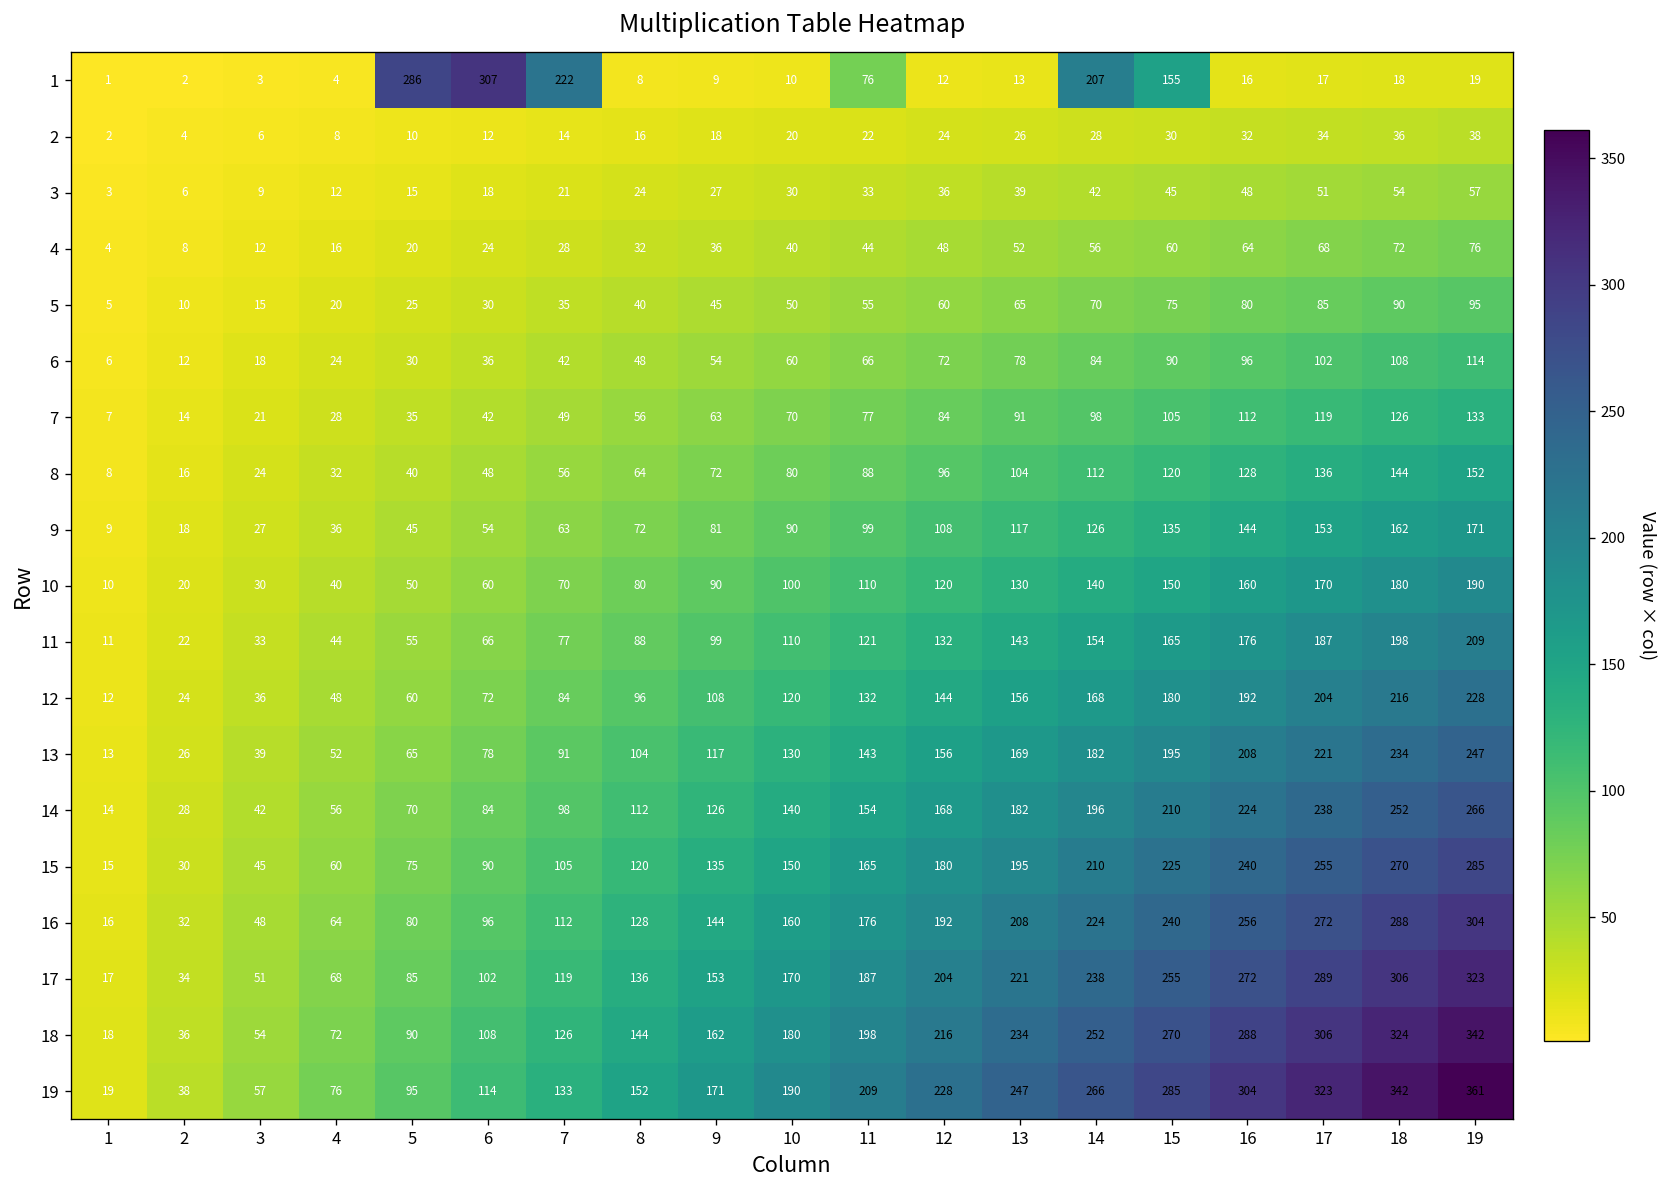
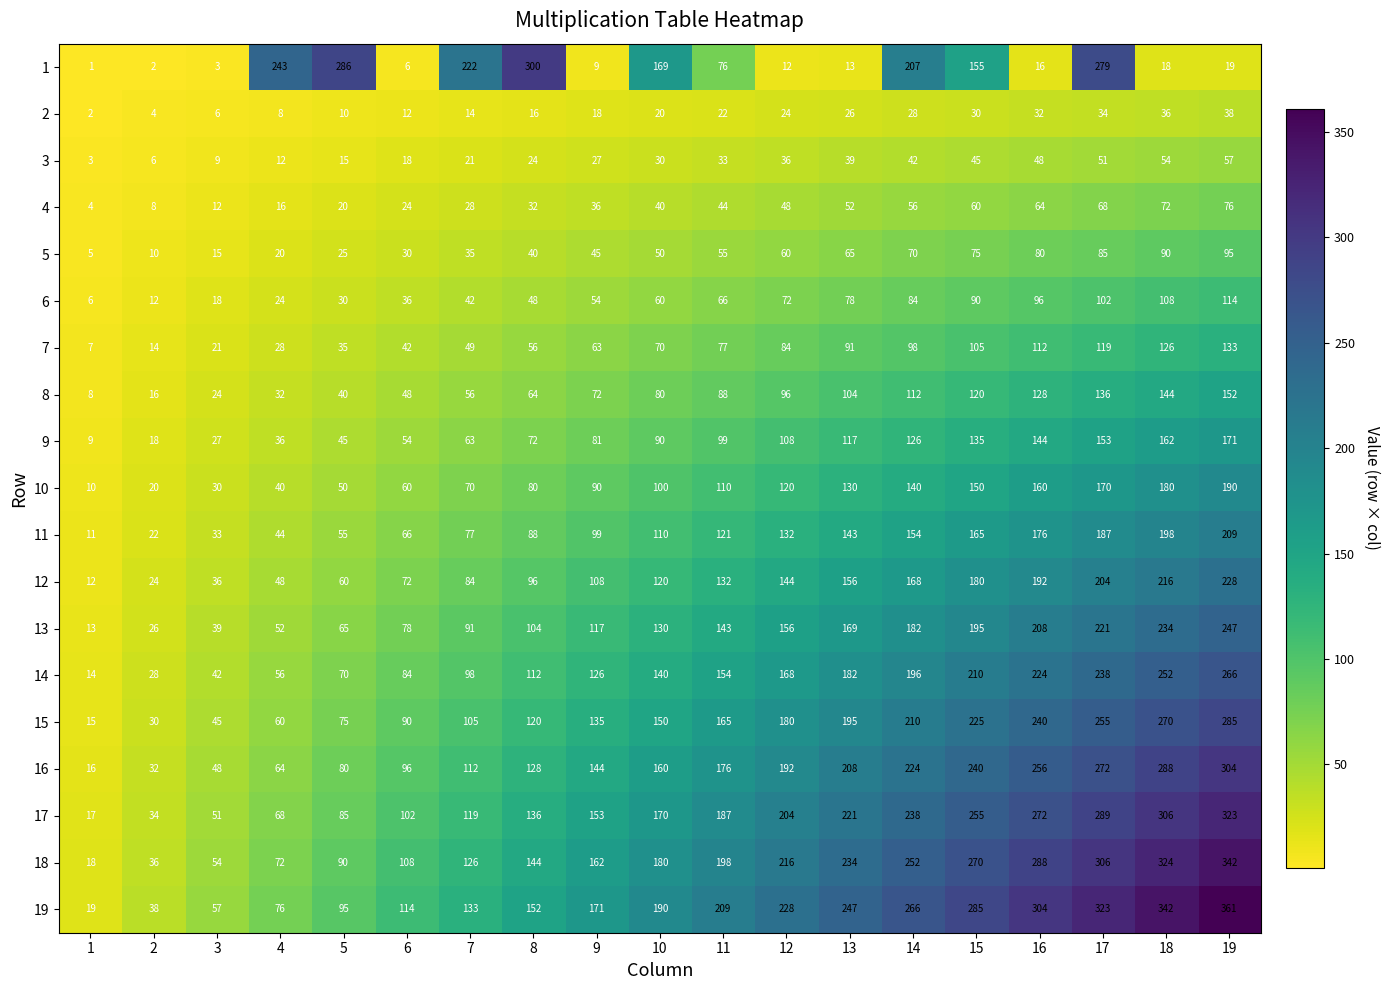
  {
    "1": {
      "1": 1,
      "2": 2,
      "3": 3,
-     "4": 4,
+     "4": 243,
      "5": 286,
-     "6": 307,
+     "6": 6,
      "7": 222,
-     "8": 8,
+     "8": 300,
      "9": 9,
-     "10": 10,
+     "10": 169,
      "11": 76,
      "12": 12,
      "13": 13,
      "14": 207,
      "15": 155,
      "16": 16,
-     "17": 17,
+     "17": 279,
      "18": 18,
      "19": 19
    }
  }
